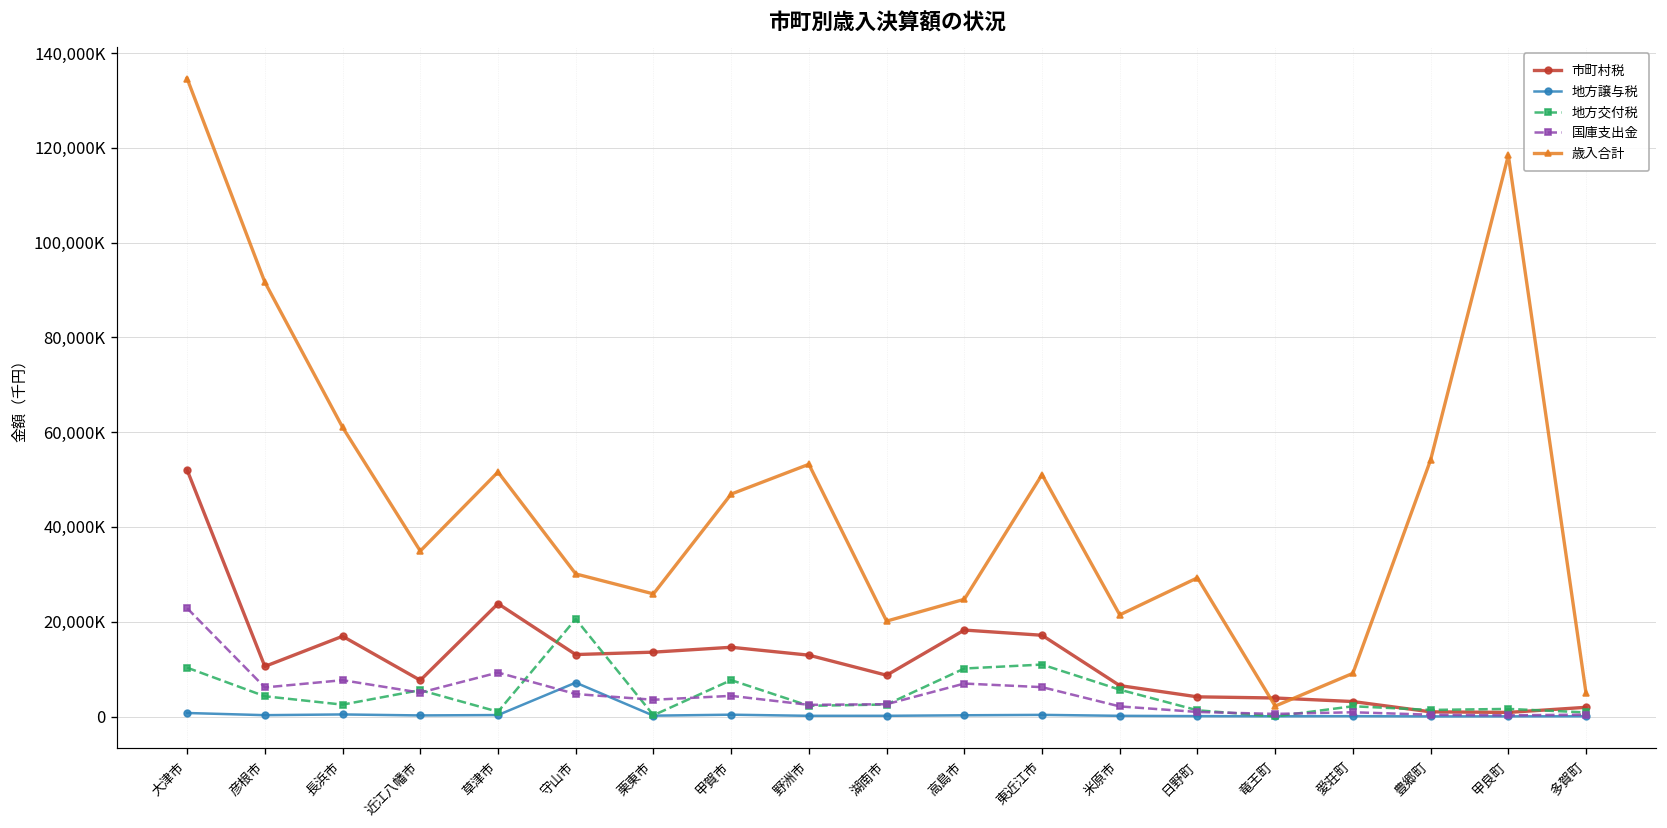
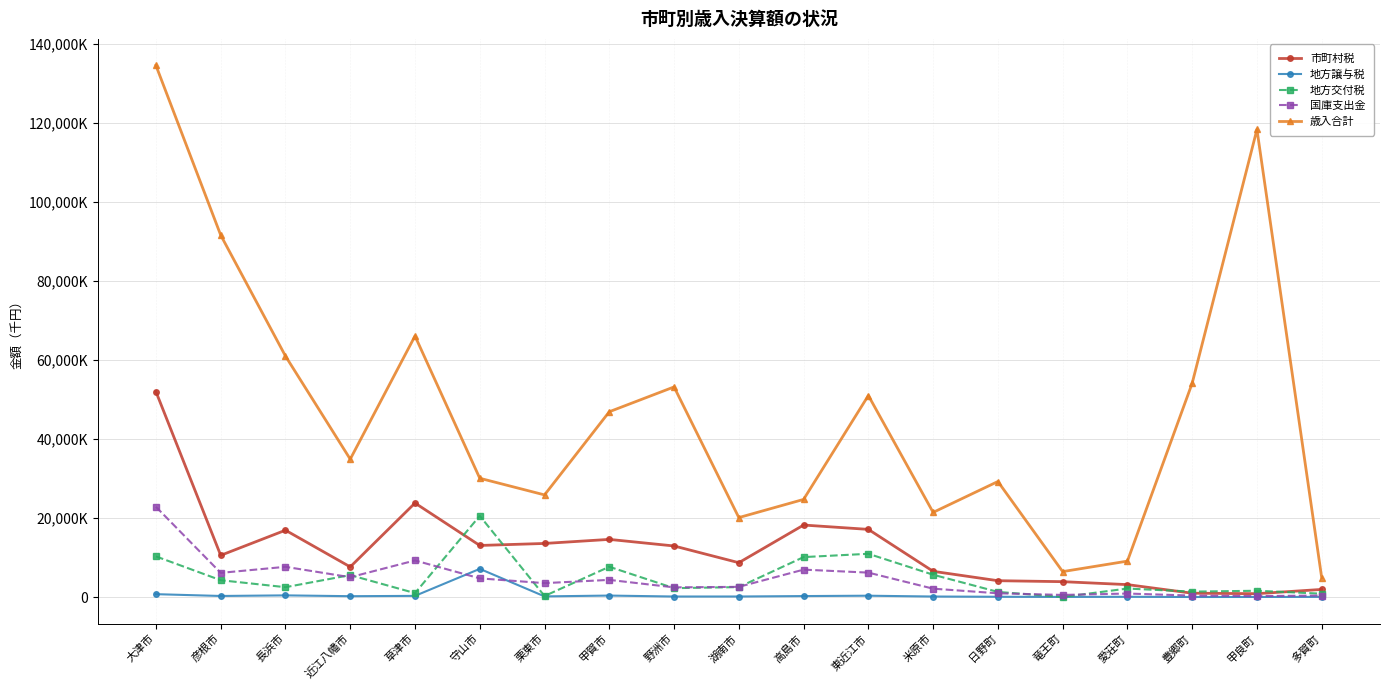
  {
    "市町村税": {
      "大津市": "52,000,000",
      "彦根市": "11,000,000",
      "長浜市": "17,000,000",
      "近江八幡市": "8,000,000",
      "草津市": "24,000,000",
      "守山市": "13,000,000",
      "栗東市": "14,000,000",
      "甲賀市": "15,000,000",
      "野洲市": "13,000,000",
      "湖南市": "9,000,000",
      "高島市": "18,000,000",
      "東近江市": "17,000,000",
      "米原市": "7,000,000",
      "日野町": "4,000,000",
      "竜王町": "4,000,000",
      "愛荘町": "3,000,000",
      "多賀町": "2,000,000"
    },
    "地方譲与税": {
      "大津市": "1,000,000",
      "彦根市": "0",
      "長浜市": "0",
      "近江八幡市": "0",
      "草津市": "0",
      "守山市": "7,000,000",
      "甲賀市": "0",
      "野洲市": "0",
      "湖南市": "0",
      "高島市": "0",
      "東近江市": "0",
      "米原市": "0",
      "日野町": "0",
      "愛荘町": "0"
    },
    "地方交付税": {
      "大津市": "10,000,000",
      "彦根市": "4,000,000",
      "長浜市": "3,000,000",
      "草津市": "1,000,000",
      "守山市": "21,000,000",
      "甲賀市": "8,000,000",
      "高島市": "10,000,000",
      "東近江市": "11,000,000",
      "米原市": "6,000,000",
      "愛荘町": "2,000,000",
      "甲良町": "2,000,000"
    },
    "国庫支出金": {
      "大津市": "23,000,000",
      "彦根市": "6,000,000",
      "長浜市": "8,000,000",
      "草津市": "9,000,000",
      "守山市": "5,000,000",
      "栗東市": "4,000,000",
      "甲賀市": "4,000,000",
      "高島市": "7,000,000",
      "東近江市": "6,000,000",
      "米原市": "2,000,000",
      "愛荘町": "1,000,000"
    },
    "歳入合計": {
      "大津市": "135,000,000",
      "彦根市": "92,000,000",
      "長浜市": "61,000,000",
      "近江八幡市": "35,000,000",
-     "草津市": "52,000,000",
+     "草津市": "66,000,000",
      "守山市": "30,000,000",
      "栗東市": "26,000,000",
      "甲賀市": "47,000,000",
      "野洲市": "53,000,000",
      "湖南市": "20,000,000",
      "高島市": "25,000,000",
      "東近江市": "51,000,000",
      "米原市": "21,000,000",
      "日野町": "29,000,000",
-     "竜王町": "2,000,000",
+     "竜王町": "6,000,000",
      "愛荘町": "9,000,000",
      "豊郷町": "54,000,000",
      "甲良町": "118,000,000",
      "多賀町": "5,000,000"
    }
  }
